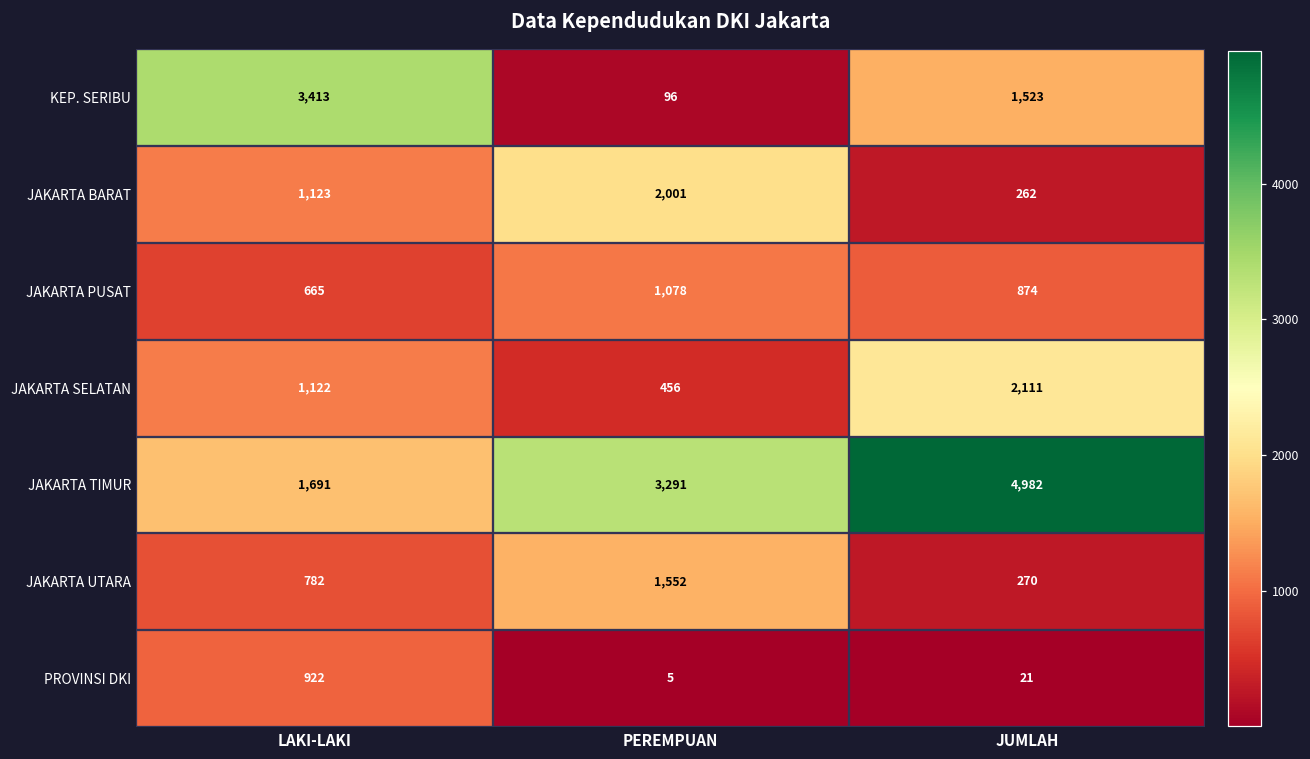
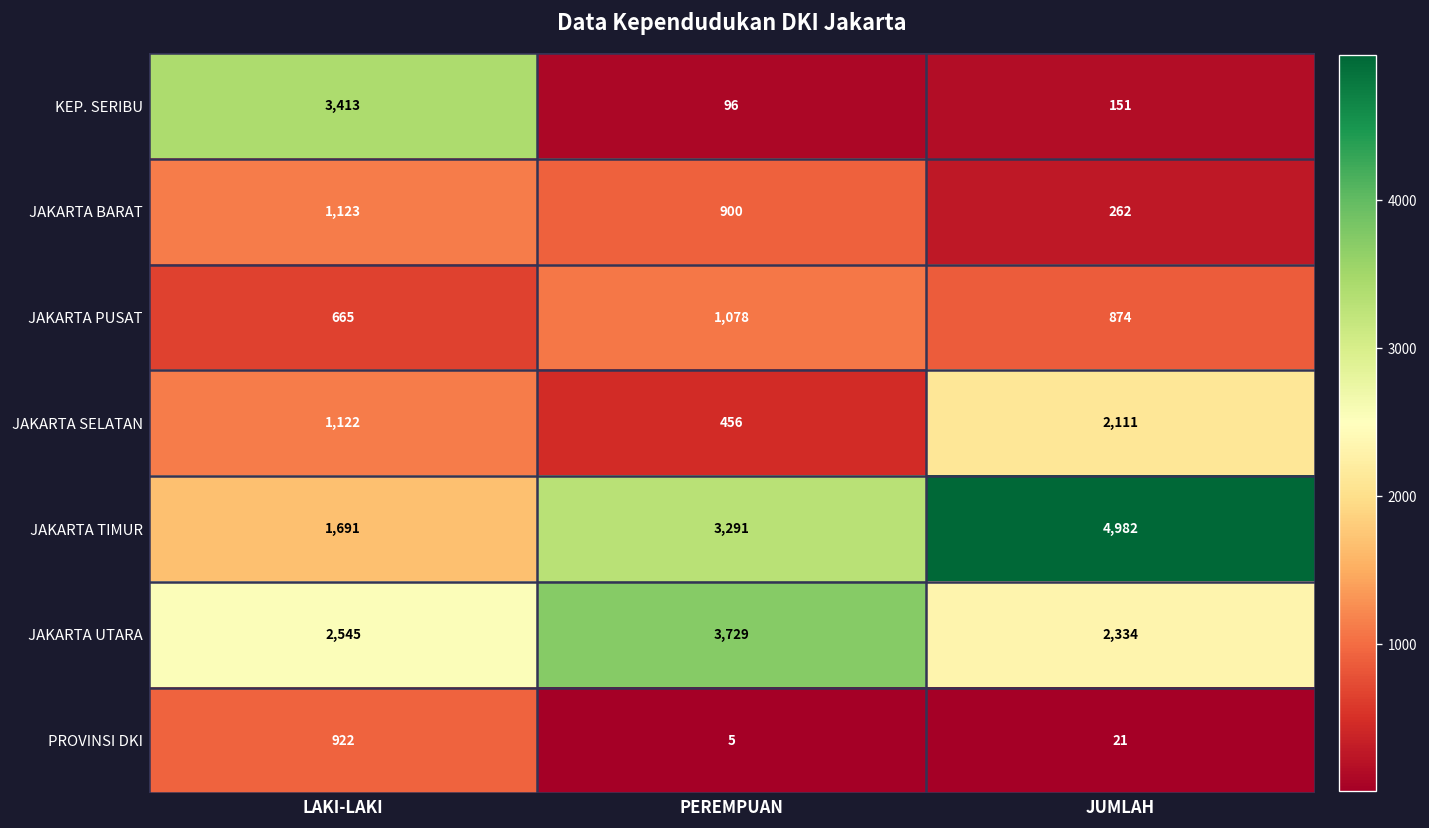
  {
    "KEP. SERIBU": {
      "LAKI-LAKI": "3,413",
      "PEREMPUAN": "96",
-     "JUMLAH": "1,523"
+     "JUMLAH": "151"
    },
    "JAKARTA BARAT": {
      "LAKI-LAKI": "1,123",
-     "PEREMPUAN": "2,001",
+     "PEREMPUAN": "900",
      "JUMLAH": "262"
    },
    "JAKARTA PUSAT": {
      "LAKI-LAKI": "665",
      "PEREMPUAN": "1,078",
      "JUMLAH": "874"
    },
    "JAKARTA SELATAN": {
      "LAKI-LAKI": "1,122",
      "PEREMPUAN": "456",
      "JUMLAH": "2,111"
    },
    "JAKARTA TIMUR": {
      "LAKI-LAKI": "1,691",
      "PEREMPUAN": "3,291",
      "JUMLAH": "4,982"
    },
    "JAKARTA UTARA": {
-     "LAKI-LAKI": "782",
-     "PEREMPUAN": "1,552",
-     "JUMLAH": "270"
+     "LAKI-LAKI": "2,545",
+     "PEREMPUAN": "3,729",
+     "JUMLAH": "2,334"
    },
    "PROVINSI DKI": {
      "LAKI-LAKI": "922",
      "PEREMPUAN": "5",
      "JUMLAH": "21"
    }
  }
